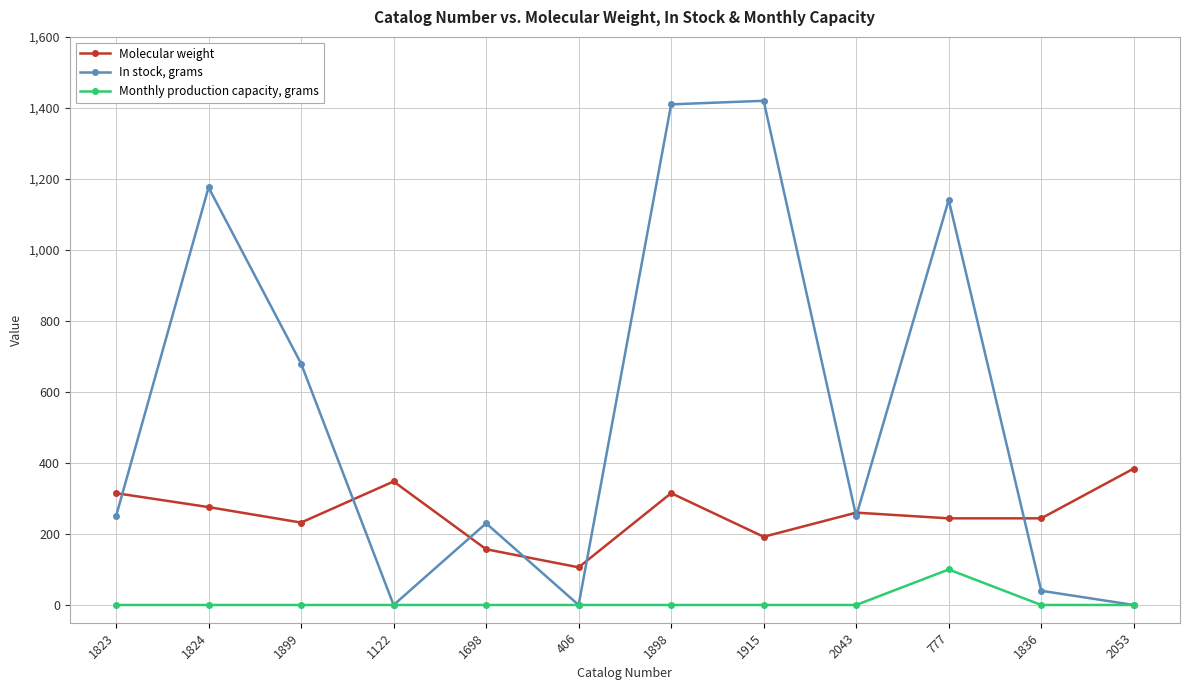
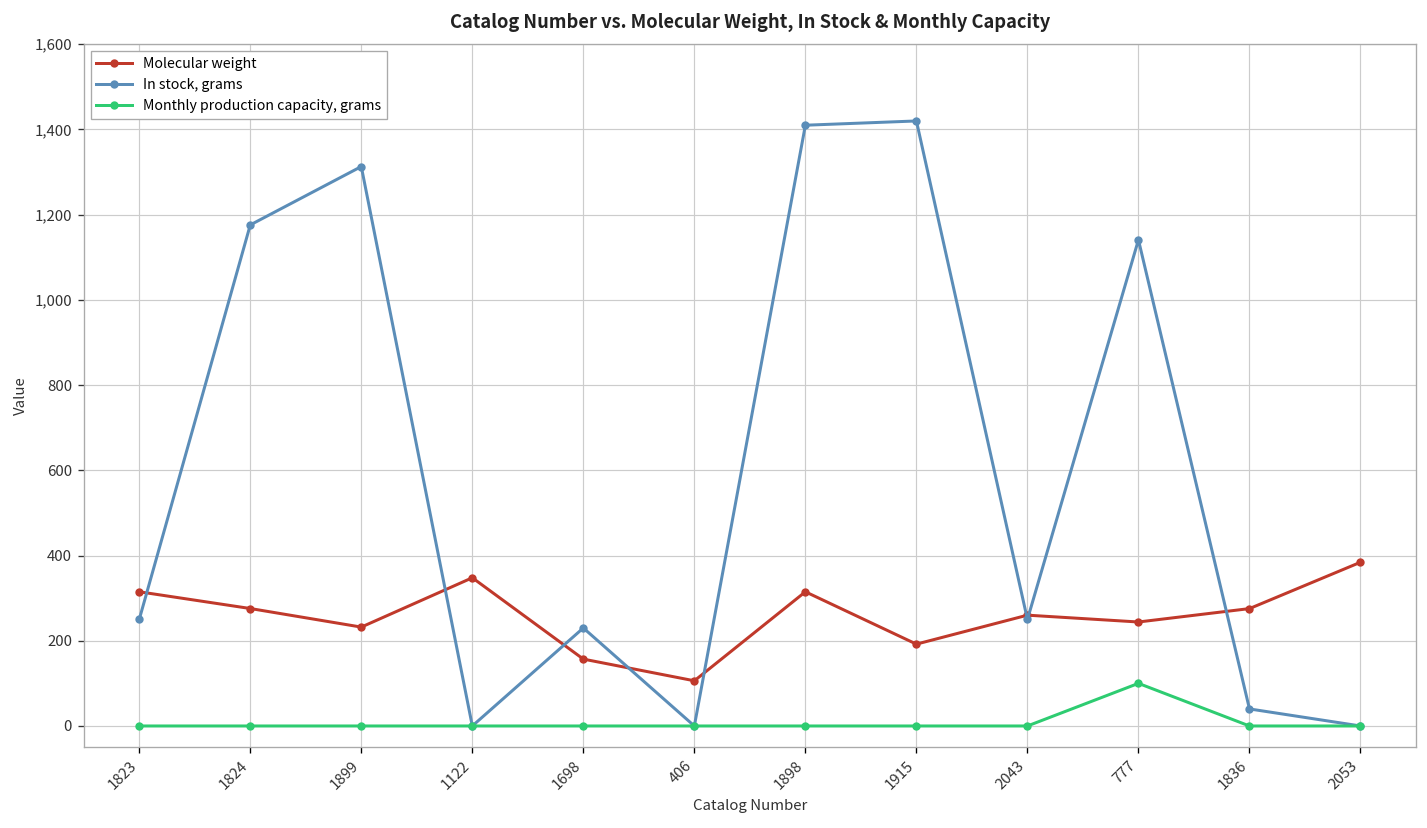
  {
    "Molecular weight": {
      "1823": "310",
      "1824": "280",
      "1899": "230",
      "1122": "350",
      "1698": "160",
      "406": "110",
      "1898": "310",
      "1915": "190",
      "2043": "260",
      "777": "240",
-     "1836": "240",
+     "1836": "280",
      "2053": "380"
    },
    "In stock, grams": {
      "1823": "250",
      "1824": "1,180",
-     "1899": "680",
+     "1899": "1,310",
      "1698": "230",
      "1898": "1,410",
      "1915": "1,420",
      "2043": "250",
      "777": "1,140",
      "1836": "40"
    },
    "Monthly production capacity, grams": {
      "1823": "0",
      "1824": "0",
      "1899": "0",
      "1698": "0",
      "1898": "0",
      "1915": "0",
      "2043": "0",
      "777": "100",
      "1836": "0"
    }
  }
